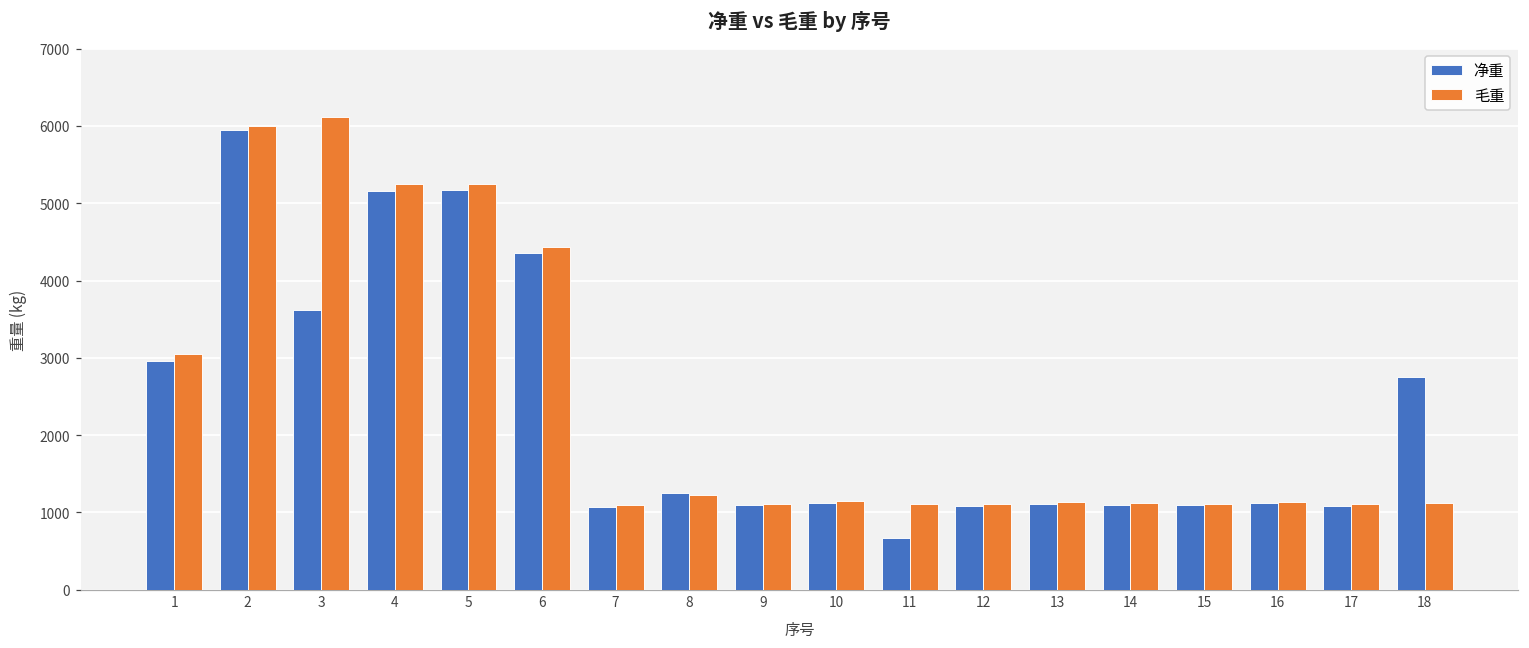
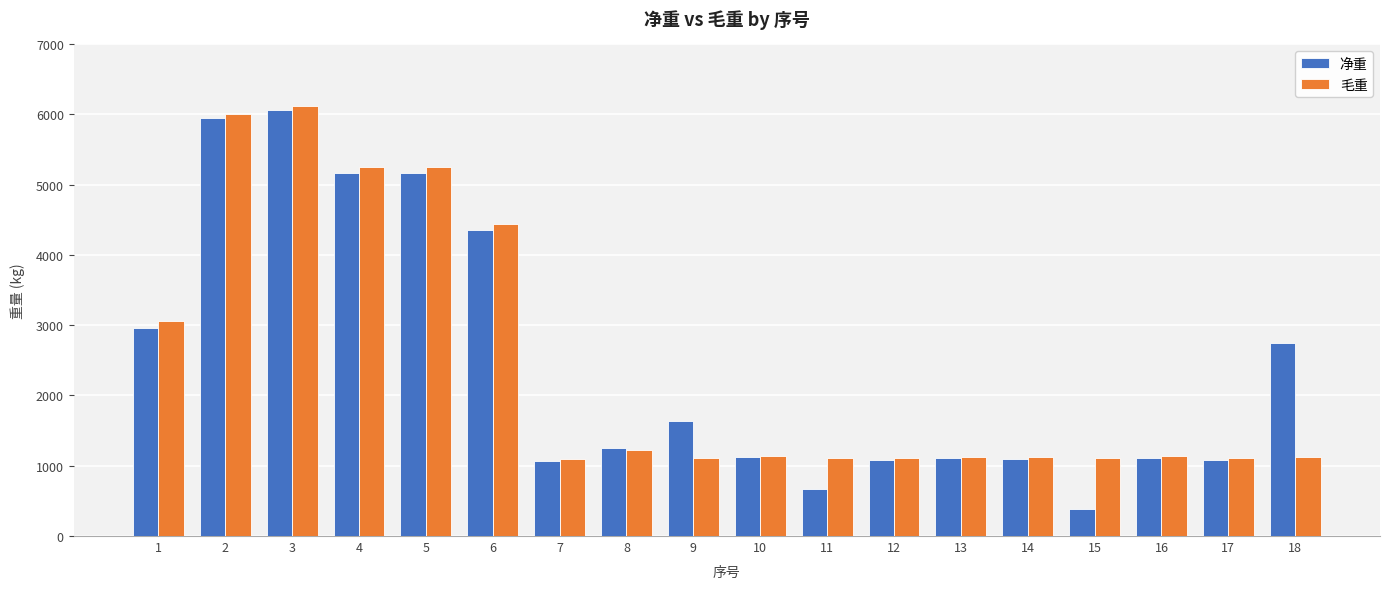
  {
    "净重": {
      "1": 3000,
      "2": 6000,
-     "3": 3600,
+     "3": 6100,
      "4": 5200,
      "5": 5200,
      "6": 4400,
      "7": 1100,
      "8": 1300,
-     "9": 1100,
+     "9": 1600,
      "10": 1100,
      "11": 700,
      "12": 1100,
      "13": 1100,
      "14": 1100,
-     "15": 1100,
+     "15": 400,
      "16": 1100,
      "17": 1100,
      "18": 2700
    },
    "毛重": {
      "1": 3100,
      "2": 6000,
      "3": 6100,
      "4": 5300,
      "5": 5300,
      "6": 4400,
      "7": 1100,
      "8": 1200,
      "9": 1100,
      "10": 1100,
      "11": 1100,
      "12": 1100,
      "13": 1100,
      "14": 1100,
      "15": 1100,
      "16": 1100,
      "17": 1100,
      "18": 1100
    }
  }
